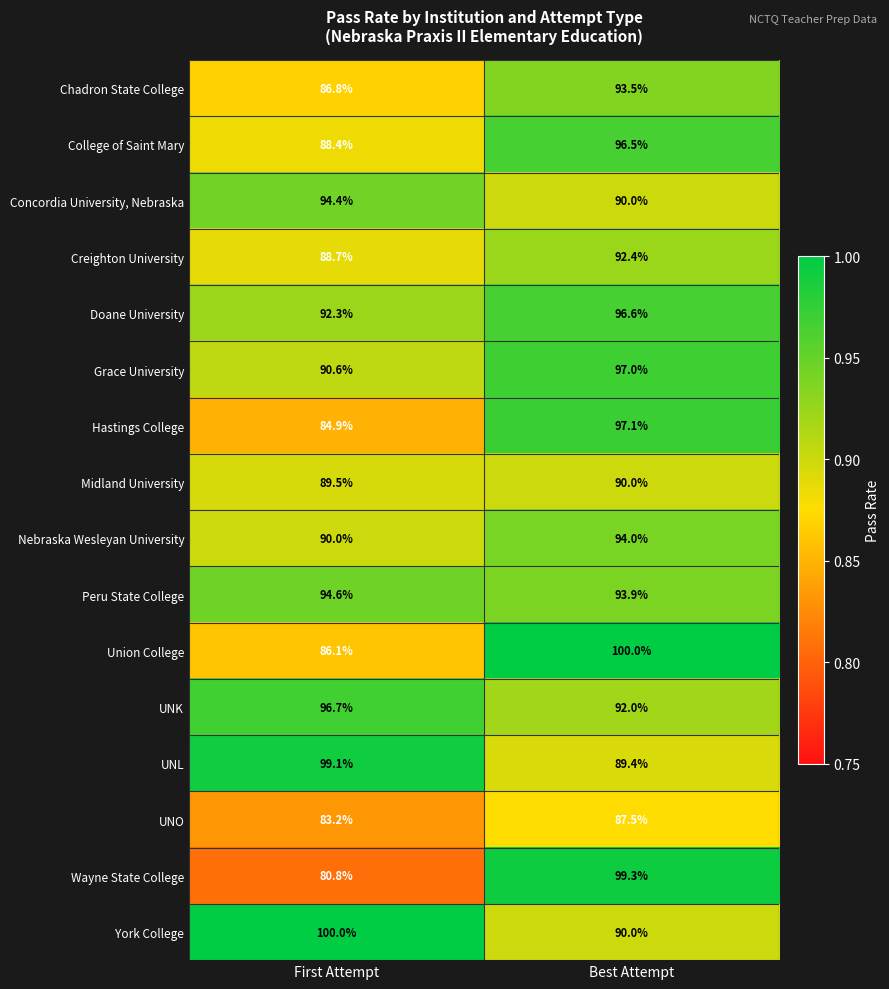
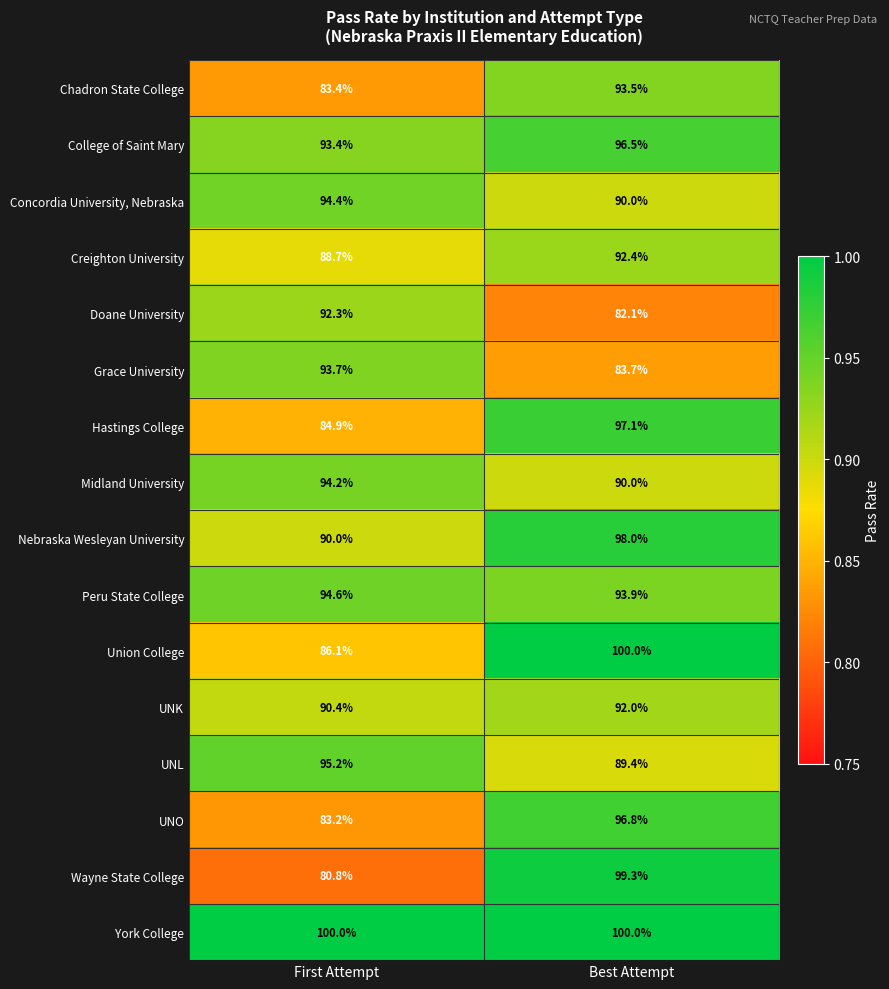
  {
    "Chadron State College": {
-     "First Attempt": "86.8%",
+     "First Attempt": "83.4%",
      "Best Attempt": "93.5%"
    },
    "College of Saint Mary": {
-     "First Attempt": "88.4%",
+     "First Attempt": "93.4%",
      "Best Attempt": "96.5%"
    },
    "Concordia University, Nebraska": {
      "First Attempt": "94.4%",
      "Best Attempt": "90.0%"
    },
    "Creighton University": {
      "First Attempt": "88.7%",
      "Best Attempt": "92.4%"
    },
    "Doane University": {
      "First Attempt": "92.3%",
-     "Best Attempt": "96.6%"
+     "Best Attempt": "82.1%"
    },
    "Grace University": {
-     "First Attempt": "90.6%",
-     "Best Attempt": "97.0%"
+     "First Attempt": "93.7%",
+     "Best Attempt": "83.7%"
    },
    "Hastings College": {
      "First Attempt": "84.9%",
      "Best Attempt": "97.1%"
    },
    "Midland University": {
-     "First Attempt": "89.5%",
+     "First Attempt": "94.2%",
      "Best Attempt": "90.0%"
    },
    "Nebraska Wesleyan University": {
      "First Attempt": "90.0%",
-     "Best Attempt": "94.0%"
+     "Best Attempt": "98.0%"
    },
    "Peru State College": {
      "First Attempt": "94.6%",
      "Best Attempt": "93.9%"
    },
    "Union College": {
      "First Attempt": "86.1%",
      "Best Attempt": "100.0%"
    },
    "UNK": {
-     "First Attempt": "96.7%",
+     "First Attempt": "90.4%",
      "Best Attempt": "92.0%"
    },
    "UNL": {
-     "First Attempt": "99.1%",
+     "First Attempt": "95.2%",
      "Best Attempt": "89.4%"
    },
    "UNO": {
      "First Attempt": "83.2%",
-     "Best Attempt": "87.5%"
+     "Best Attempt": "96.8%"
    },
    "Wayne State College": {
      "First Attempt": "80.8%",
      "Best Attempt": "99.3%"
    },
    "York College": {
      "First Attempt": "100.0%",
-     "Best Attempt": "90.0%"
+     "Best Attempt": "100.0%"
    }
  }
